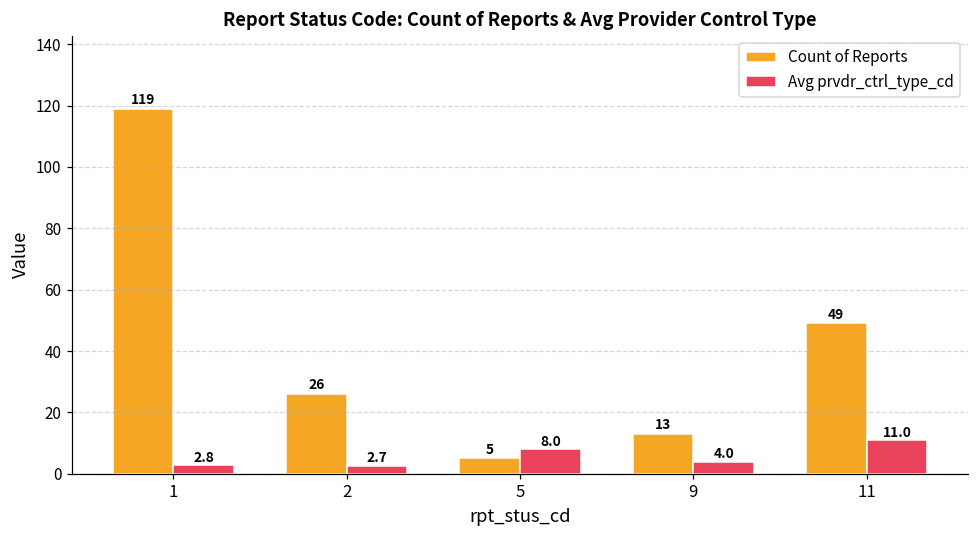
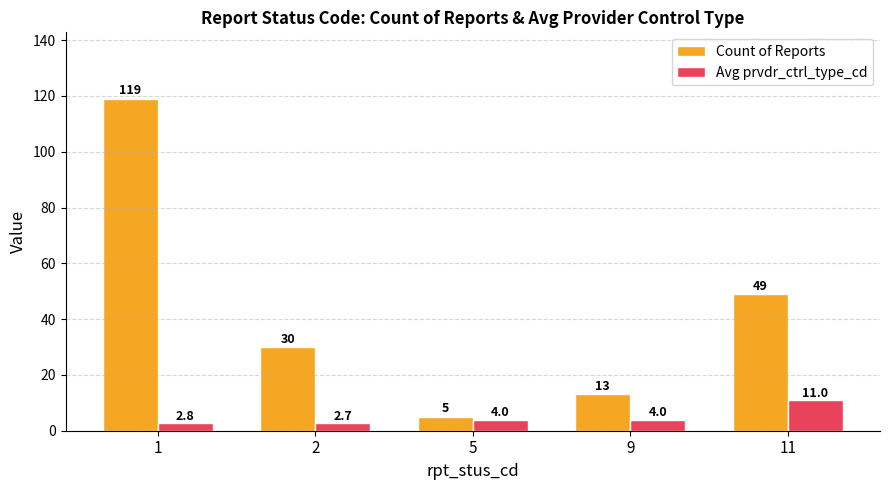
  {
    "Count of Reports": {
      "1": 119,
-     "2": 26,
+     "2": 30,
      "5": 5,
      "9": 13,
      "11": 49
    },
    "Avg prvdr_ctrl_type_cd": {
      "1": 2.8,
      "2": 2.7,
-     "5": 8.0,
+     "5": 4.0,
      "9": 4.0,
      "11": 11.0
    }
  }
